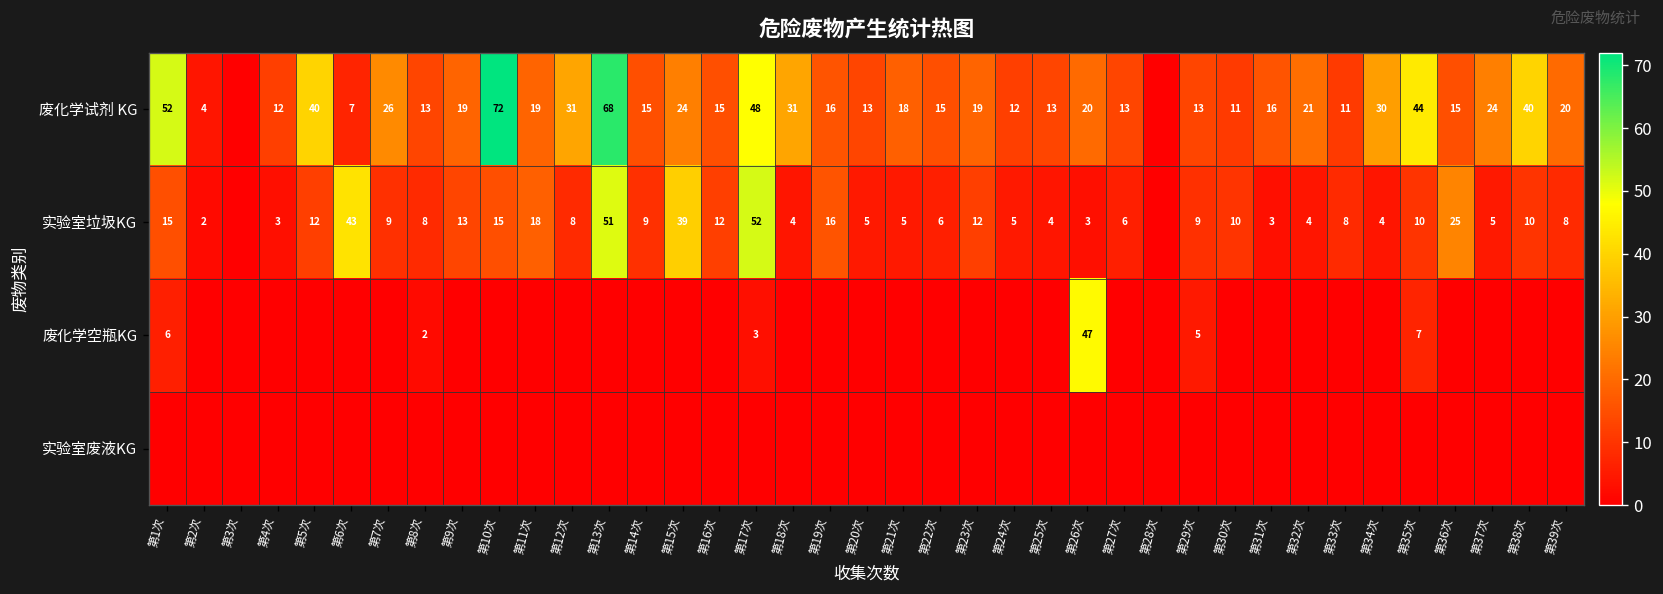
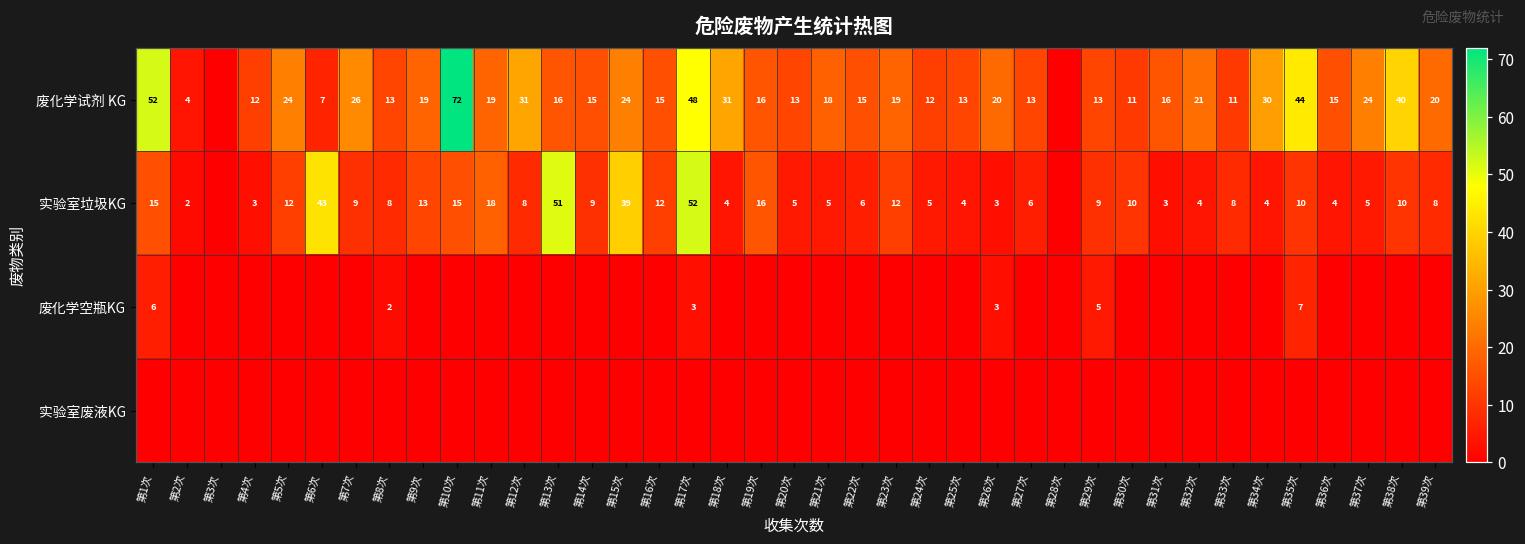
  {
    "废化学试剂 KG": {
      "第1次": 52,
      "第2次": 4,
      "第4次": 12,
-     "第5次": 40,
+     "第5次": 24,
      "第6次": 7,
      "第7次": 26,
      "第8次": 13,
      "第9次": 19,
      "第10次": 72,
      "第11次": 19,
      "第12次": 31,
-     "第13次": 68,
+     "第13次": 16,
      "第14次": 15,
      "第15次": 24,
      "第16次": 15,
      "第17次": 48,
      "第18次": 31,
      "第19次": 16,
      "第20次": 13,
      "第21次": 18,
      "第22次": 15,
      "第23次": 19,
      "第24次": 12,
      "第25次": 13,
      "第26次": 20,
      "第27次": 13,
      "第29次": 13,
      "第30次": 11,
      "第31次": 16,
      "第32次": 21,
      "第33次": 11,
      "第34次": 30,
      "第35次": 44,
      "第36次": 15,
      "第37次": 24,
      "第38次": 40,
      "第39次": 20
    },
    "实验室垃圾KG": {
      "第1次": 15,
      "第2次": 2,
      "第4次": 3,
      "第5次": 12,
      "第6次": 43,
      "第7次": 9,
      "第8次": 8,
      "第9次": 13,
      "第10次": 15,
      "第11次": 18,
      "第12次": 8,
      "第13次": 51,
      "第14次": 9,
      "第15次": 39,
      "第16次": 12,
      "第17次": 52,
      "第18次": 4,
      "第19次": 16,
      "第20次": 5,
      "第21次": 5,
      "第22次": 6,
      "第23次": 12,
      "第24次": 5,
      "第25次": 4,
      "第26次": 3,
      "第27次": 6,
      "第29次": 9,
      "第30次": 10,
      "第31次": 3,
      "第32次": 4,
      "第33次": 8,
      "第34次": 4,
      "第35次": 10,
-     "第36次": 25,
+     "第36次": 4,
      "第37次": 5,
      "第38次": 10,
      "第39次": 8
    },
    "废化学空瓶KG": {
      "第1次": 6,
      "第8次": 2,
      "第17次": 3,
-     "第26次": 47,
+     "第26次": 3,
      "第29次": 5,
      "第35次": 7
    }
  }
